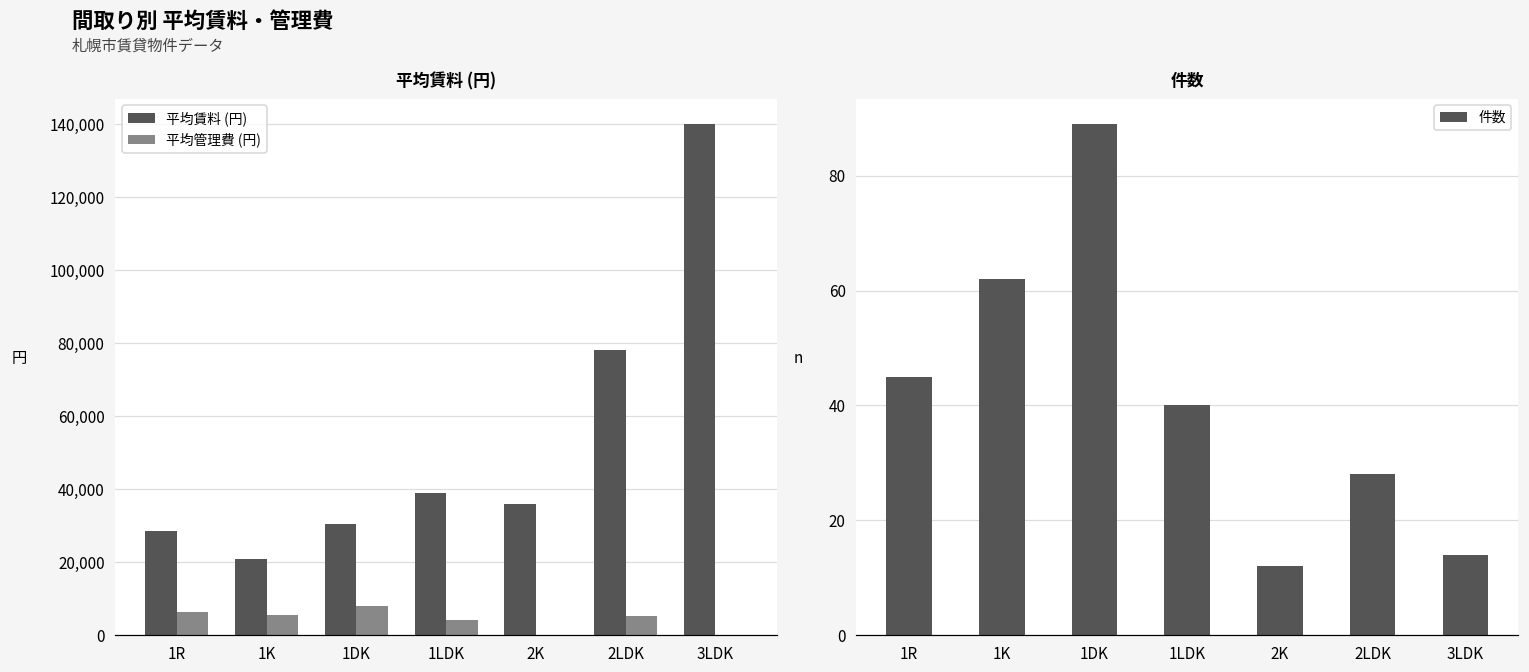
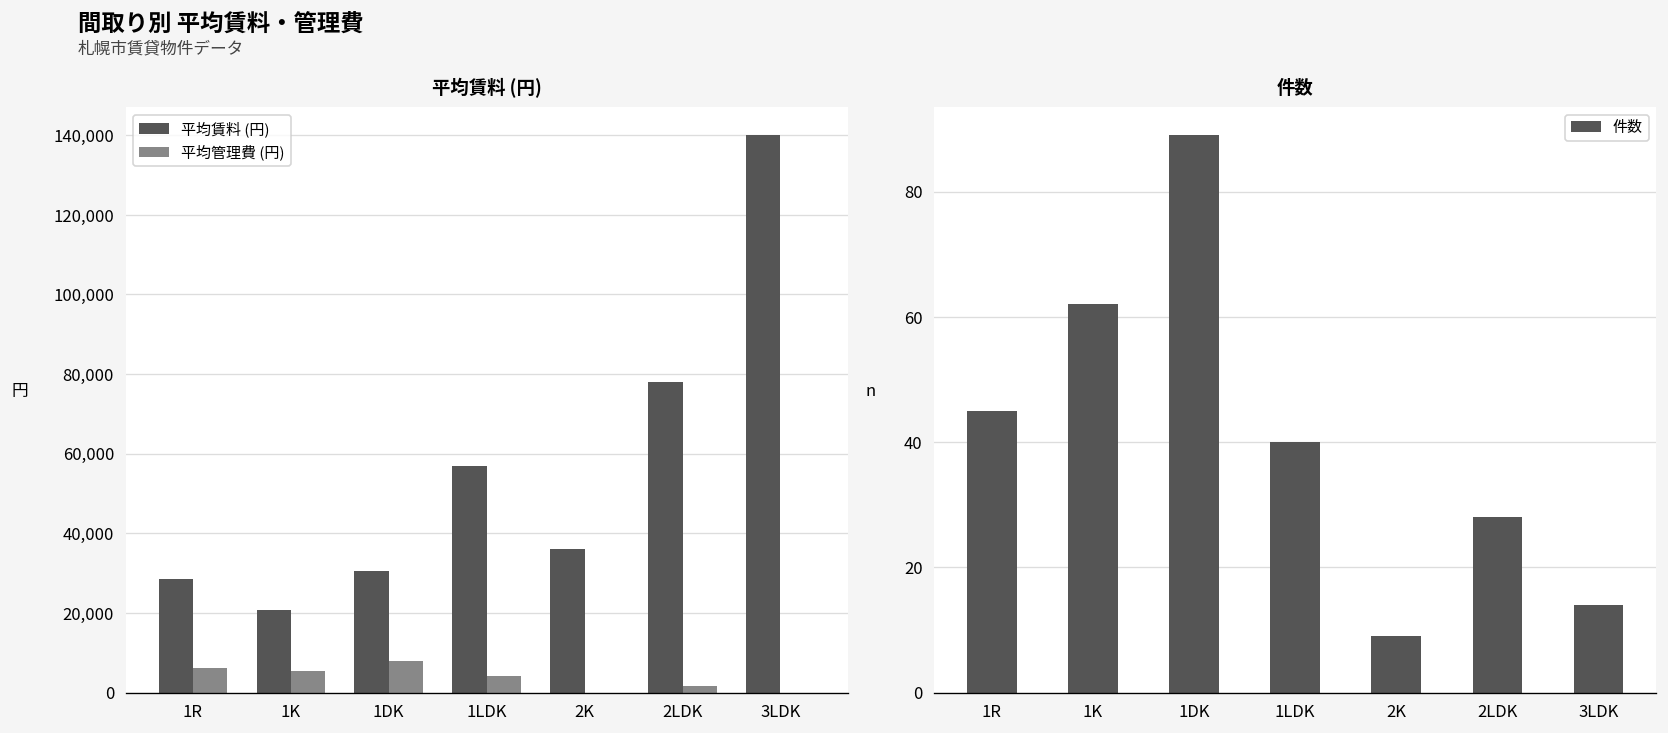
  {
    "平均賃料 (円)": {
      "平均賃料 (円)": {
        "1R": "29,000",
        "1K": "21,000",
        "1DK": "31,000",
-       "1LDK": "39,000",
+       "1LDK": "57,000",
        "2K": "36,000",
        "2LDK": "78,000",
        "3LDK": "140,000"
      },
      "平均管理費 (円)": {
        "1R": "6,000",
        "1K": "5,000",
        "1DK": "8,000",
        "1LDK": "4,000",
        "2K": "0",
-       "2LDK": "5,000",
+       "2LDK": "2,000",
        "3LDK": "0"
      }
    },
    "件数": {
      "1R": "45",
      "1K": "62",
      "1DK": "89",
      "1LDK": "40",
-     "2K": "12",
+     "2K": "9",
      "2LDK": "28",
      "3LDK": "14"
    }
  }
